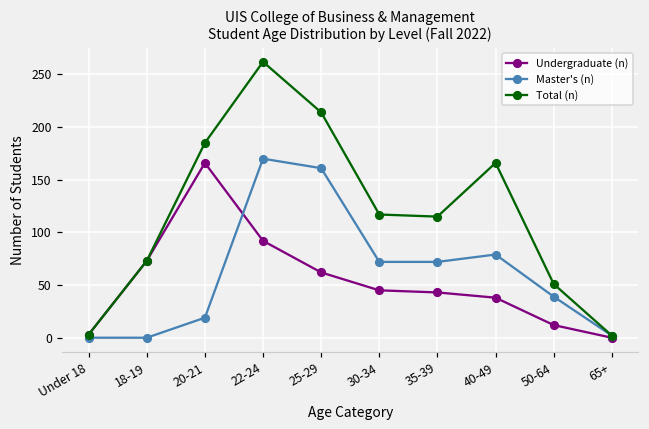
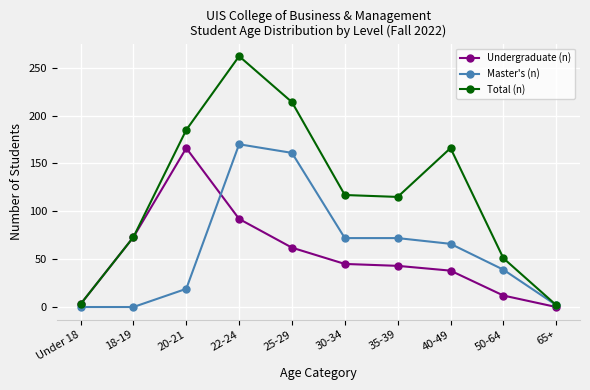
  {
    "Undergraduate (n)": {
      "20-21": 170,
      "22-24": 90,
      "25-29": 60,
      "30-34": 50,
      "35-39": 40,
      "40-49": 40,
      "50-64": 10
    },
    "Master's (n)": {
      "Under 18": 0,
      "18-19": 0,
      "20-21": 20,
      "22-24": 170,
      "25-29": 160,
      "30-34": 70,
      "35-39": 70,
-     "40-49": 80,
+     "40-49": 70,
      "50-64": 40
    },
    "Total (n)": {
      "20-21": 190,
      "22-24": 260,
      "25-29": 210,
      "30-34": 120,
      "35-39": 120,
      "40-49": 170,
      "50-64": 50
    }
  }
